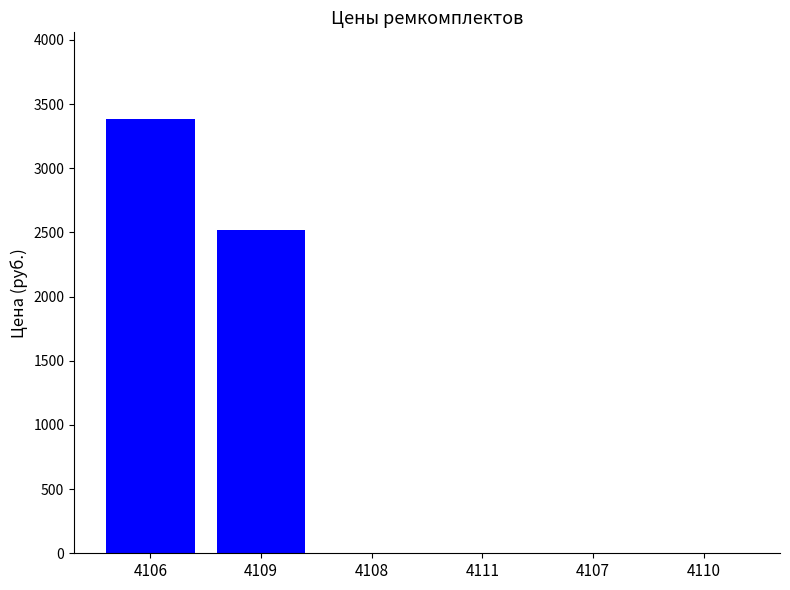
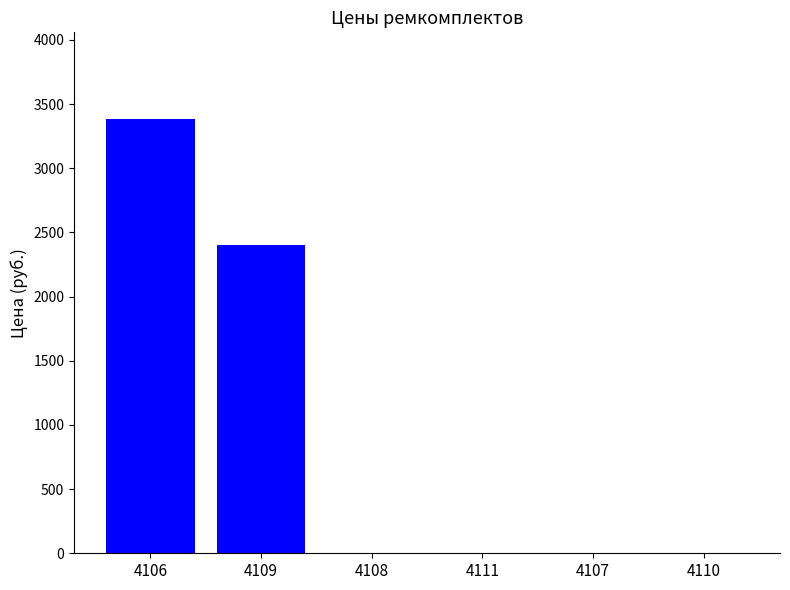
  {
    "4106": 3380,
-   "4109": 2520,
+   "4109": 2400,
    "4108": 0,
    "4111": 0,
    "4107": 0,
    "4110": 0
  }
